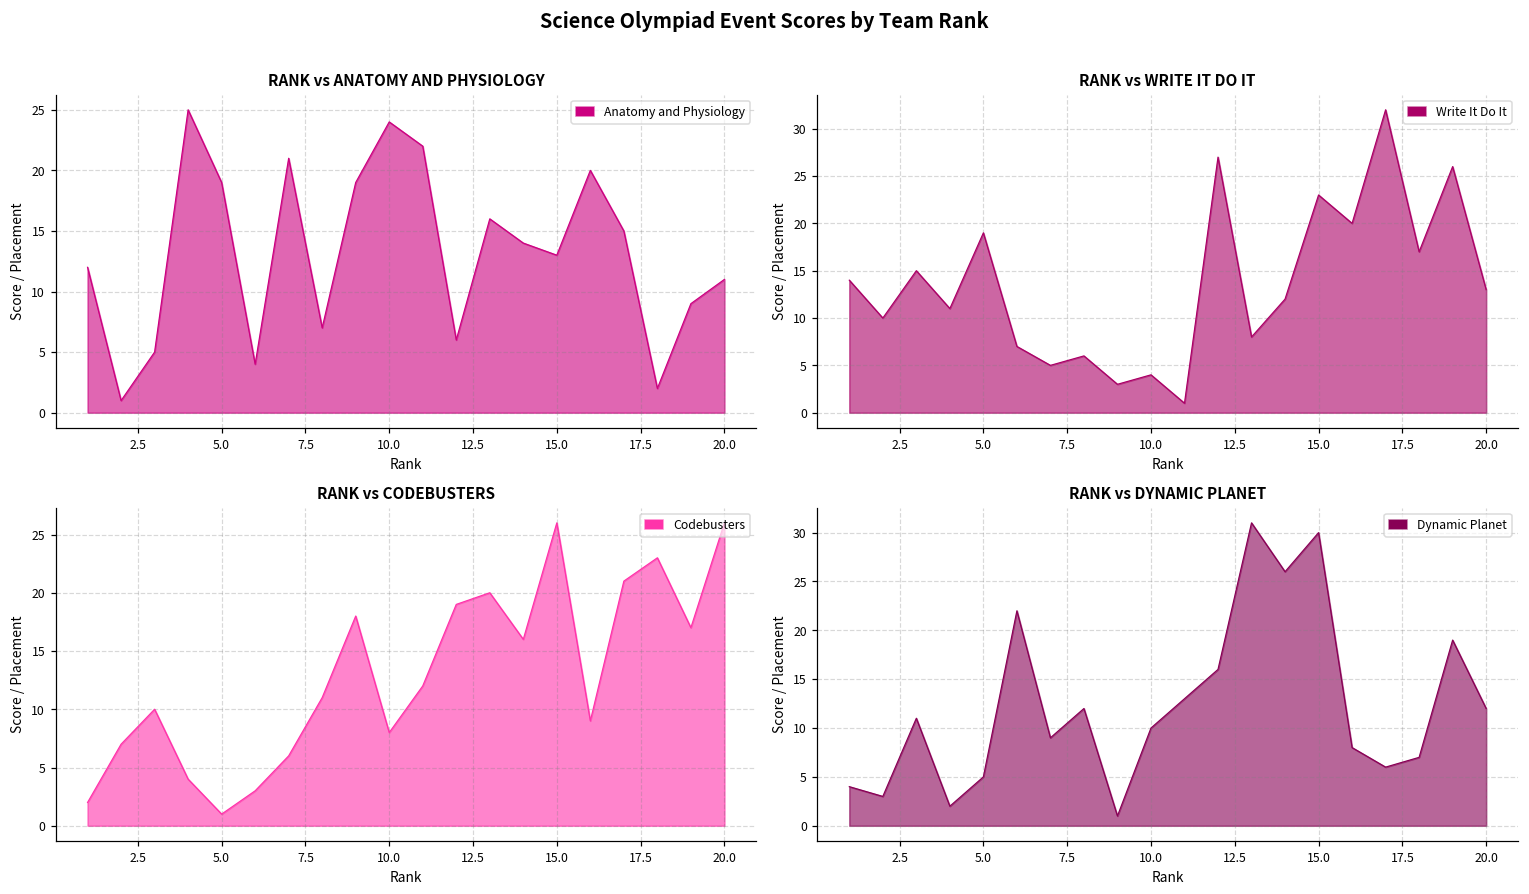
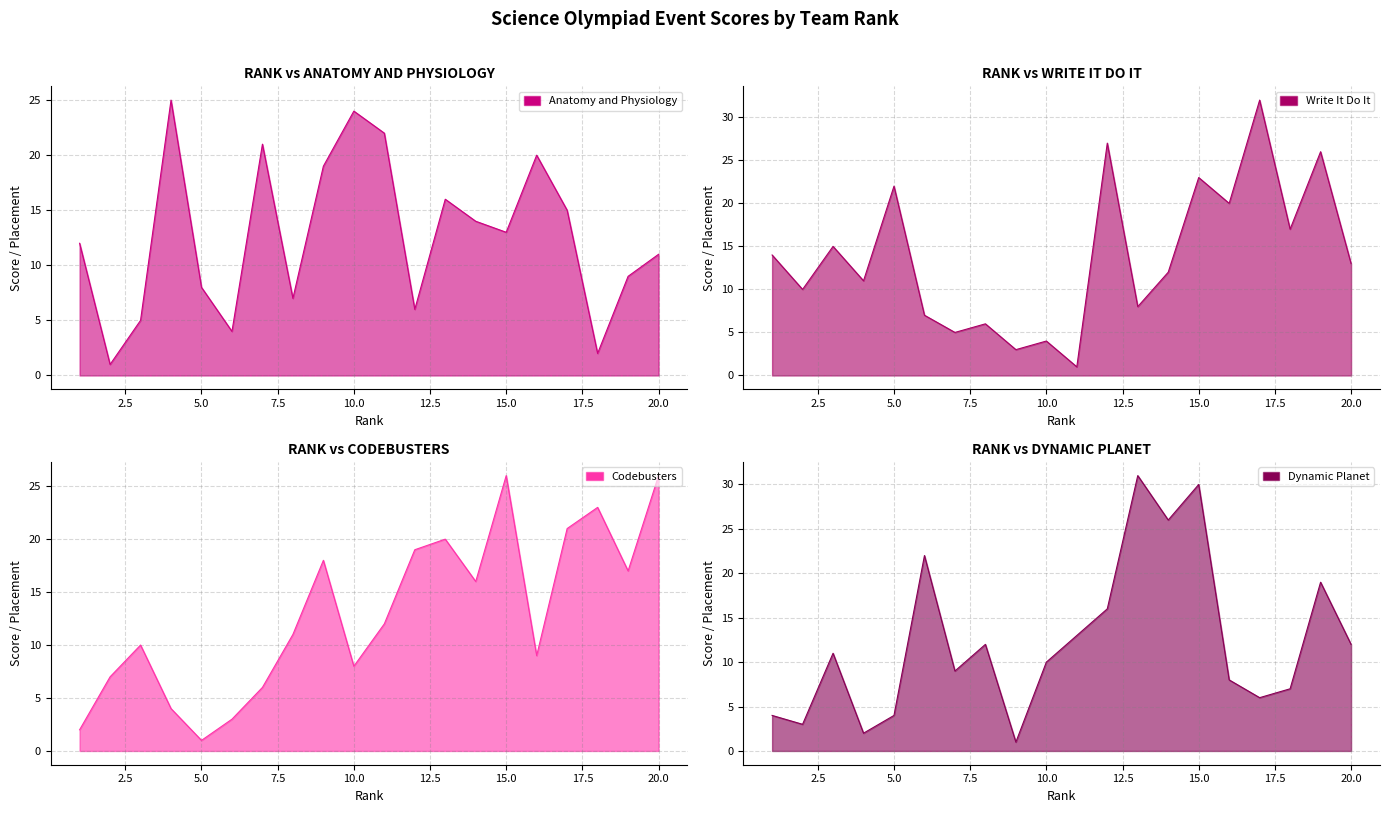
  {
    "RANK vs ANATOMY AND PHYSIOLOGY": {
-     "5.0": 19,
+     "5.0": 8,
      "10.0": 24,
      "15.0": 13,
      "20.0": 11
    },
    "RANK vs WRITE IT DO IT": {
-     "5.0": 19,
+     "5.0": 22,
      "10.0": 4,
      "15.0": 23,
      "20.0": 13
    },
    "RANK vs CODEBUSTERS": {
      "5.0": 1.0,
      "10.0": 8.0,
      "15.0": 26.0
    },
    "RANK vs DYNAMIC PLANET": {
-     "5.0": 5,
+     "5.0": 4,
      "10.0": 10,
      "15.0": 30,
      "20.0": 12
    }
  }
